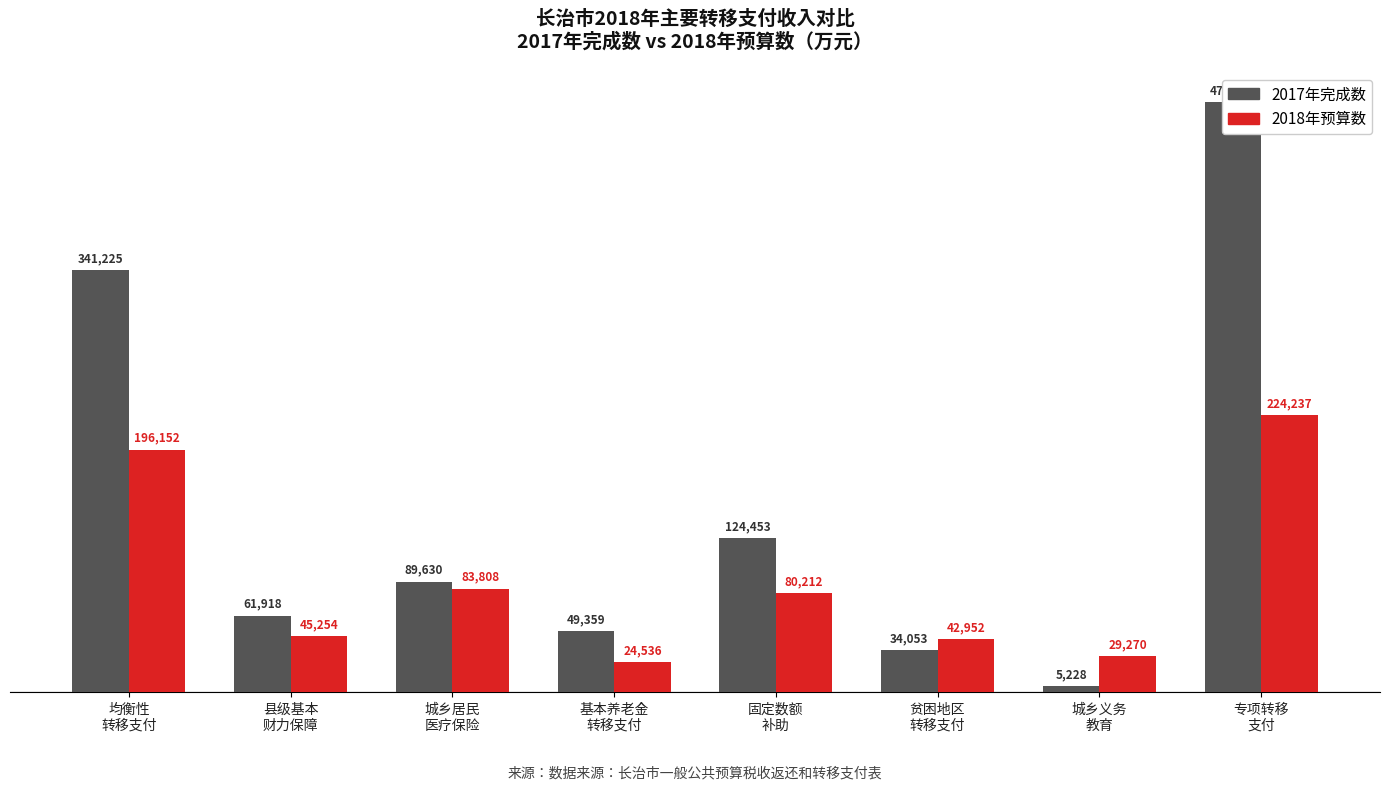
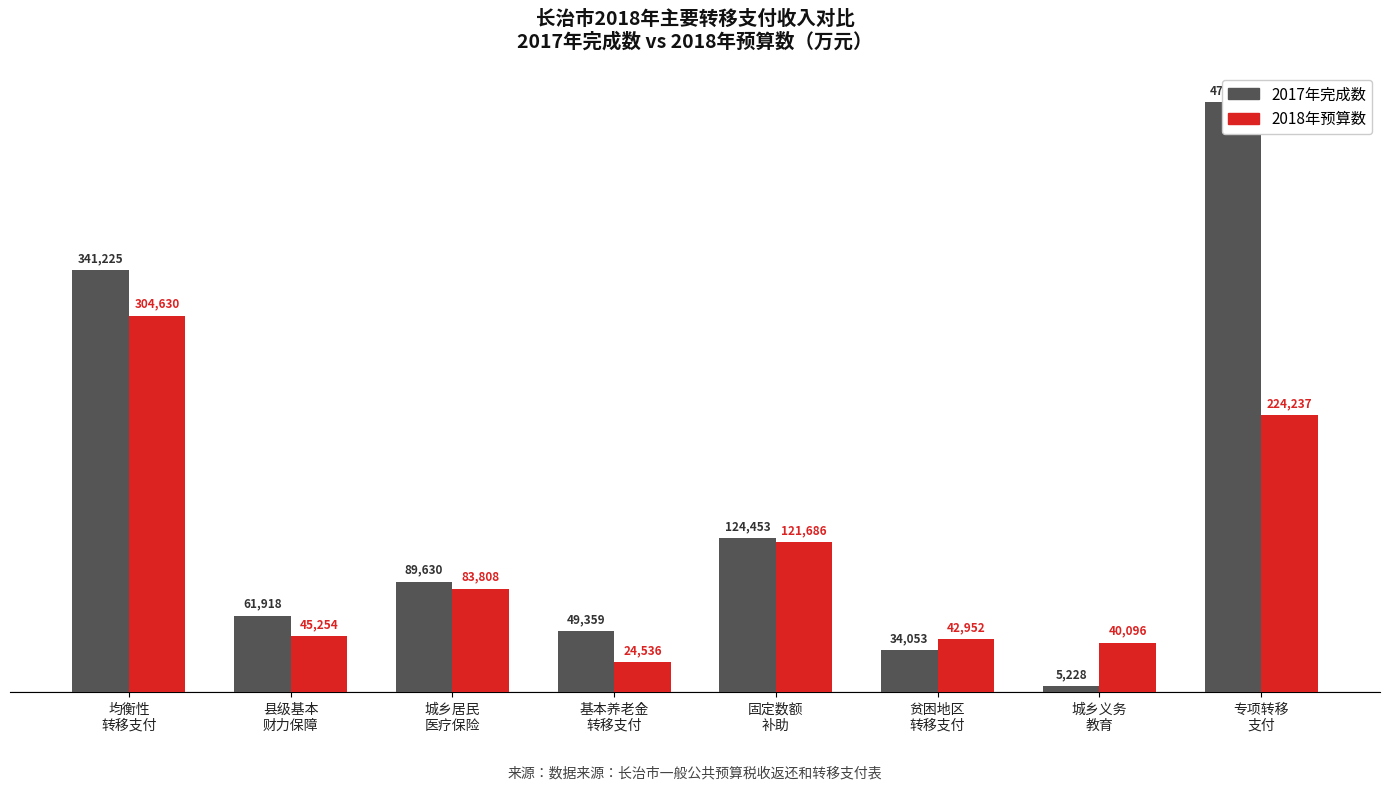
  {
    "2017年完成数": {
      "均衡性 转移支付": "341,225",
      "县级基本 财力保障": "61,918",
      "城乡居民 医疗保险": "89,630",
      "基本养老金 转移支付": "49,359",
      "固定数额 补助": "124,453",
      "贫困地区 转移支付": "34,053",
      "城乡义务 教育": "5,228"
    },
    "2018年预算数": {
-     "均衡性 转移支付": "196,152",
+     "均衡性 转移支付": "304,630",
      "县级基本 财力保障": "45,254",
      "城乡居民 医疗保险": "83,808",
      "基本养老金 转移支付": "24,536",
-     "固定数额 补助": "80,212",
+     "固定数额 补助": "121,686",
      "贫困地区 转移支付": "42,952",
-     "城乡义务 教育": "29,270",
+     "城乡义务 教育": "40,096",
      "专项转移 支付": "224,237"
    }
  }
